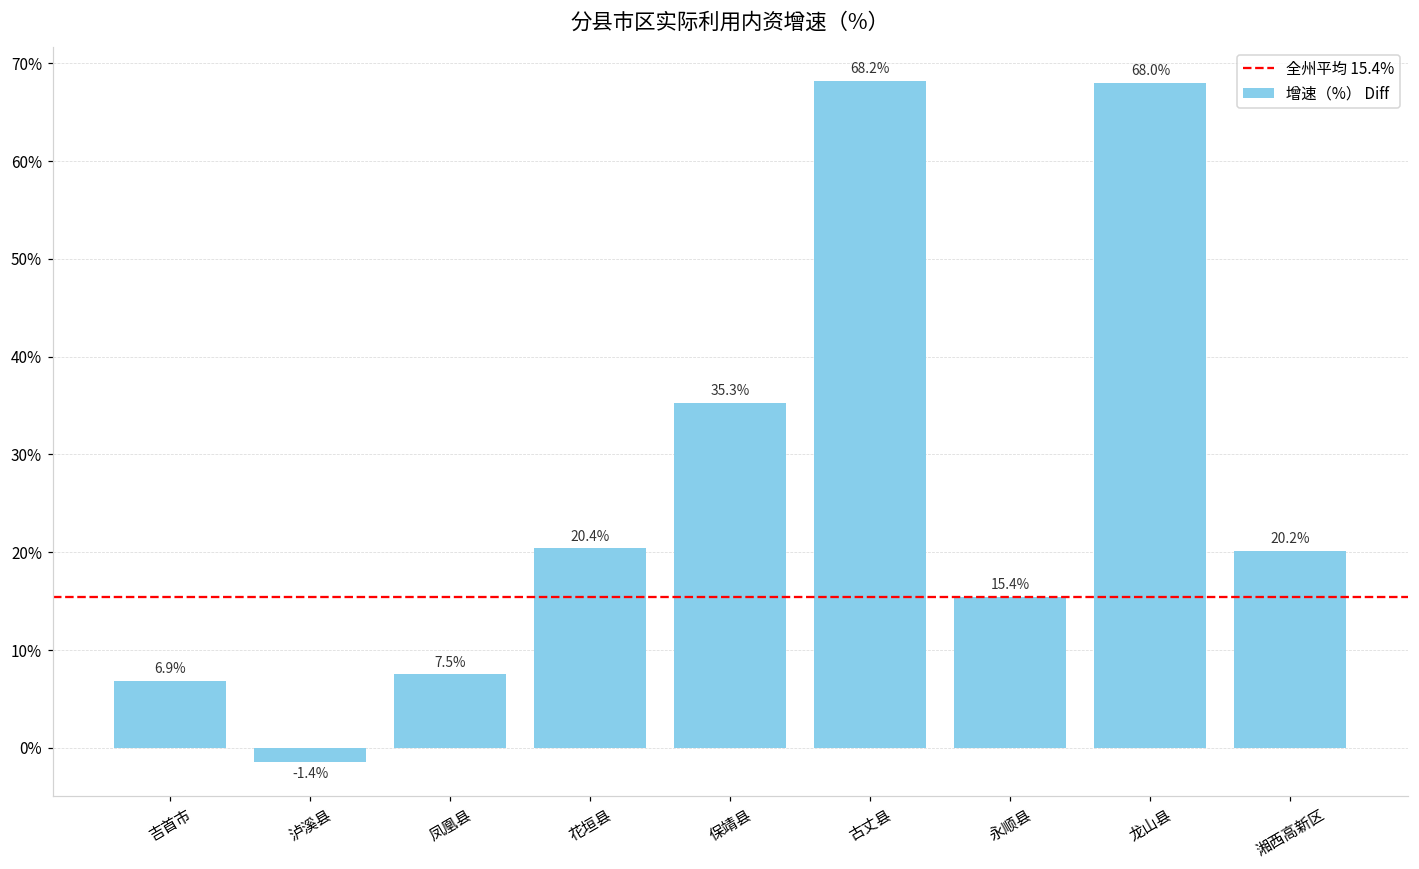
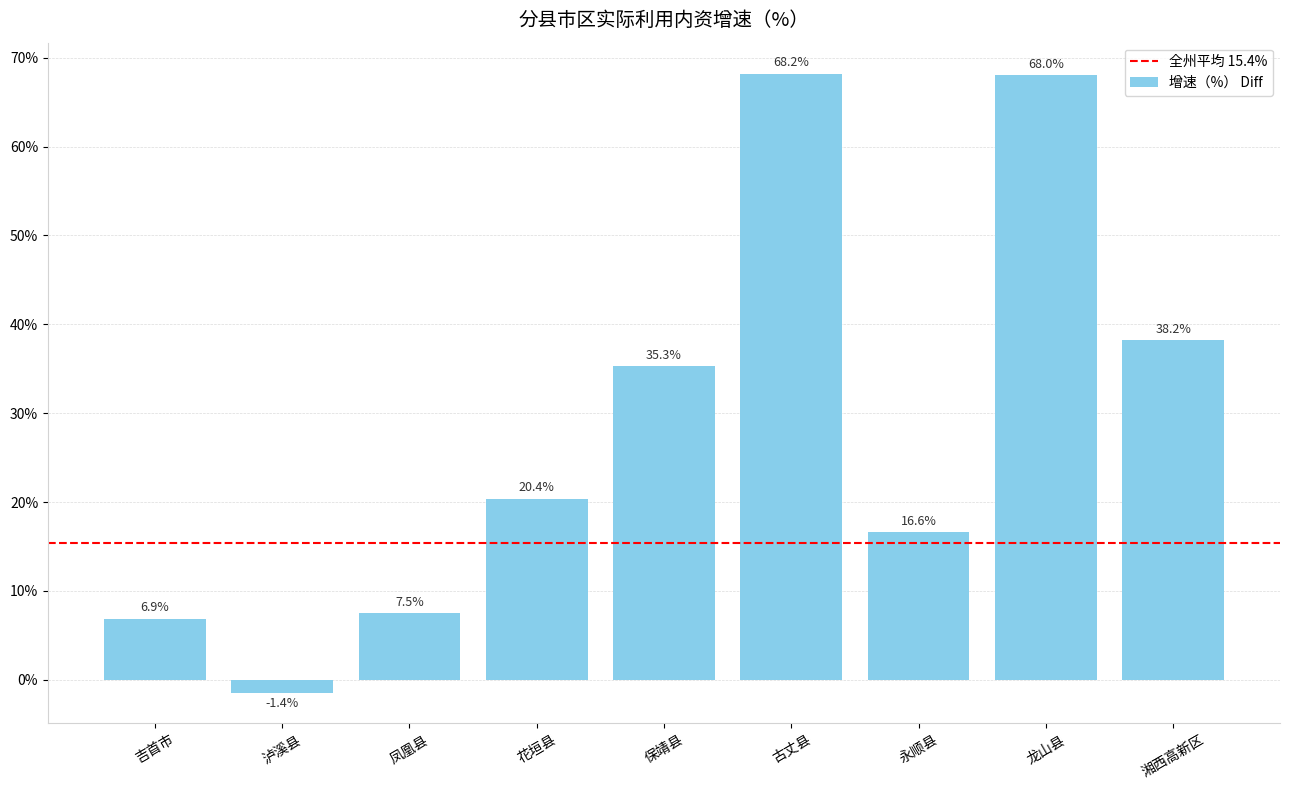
  {
    "吉首市": "6.9%",
    "泸溪县": "-1.4%",
    "凤凰县": "7.5%",
    "花垣县": "20.4%",
    "保靖县": "35.3%",
    "古丈县": "68.2%",
-   "永顺县": "15.4%",
+   "永顺县": "16.6%",
    "龙山县": "68.0%",
-   "湘西高新区": "20.2%"
+   "湘西高新区": "38.2%"
  }
